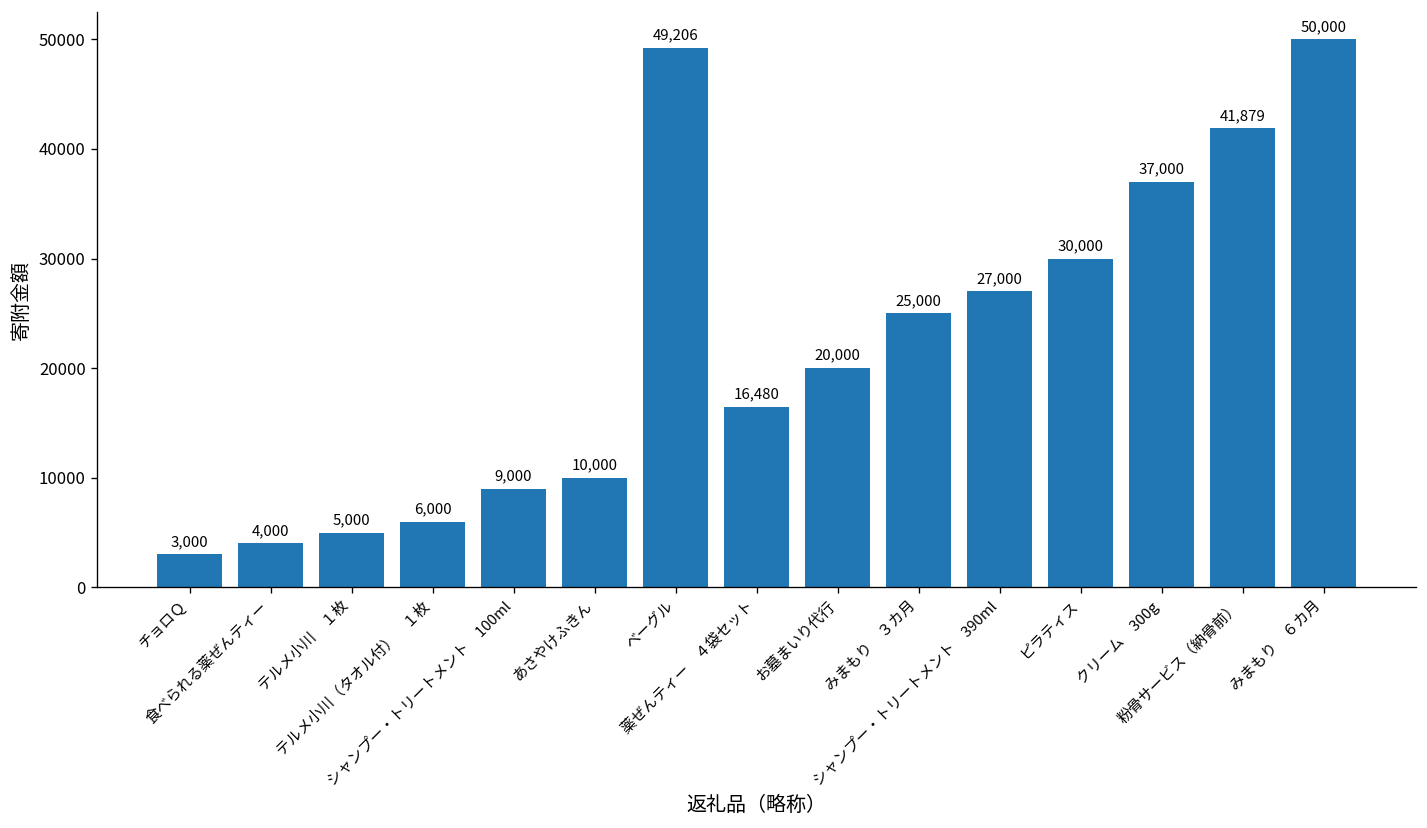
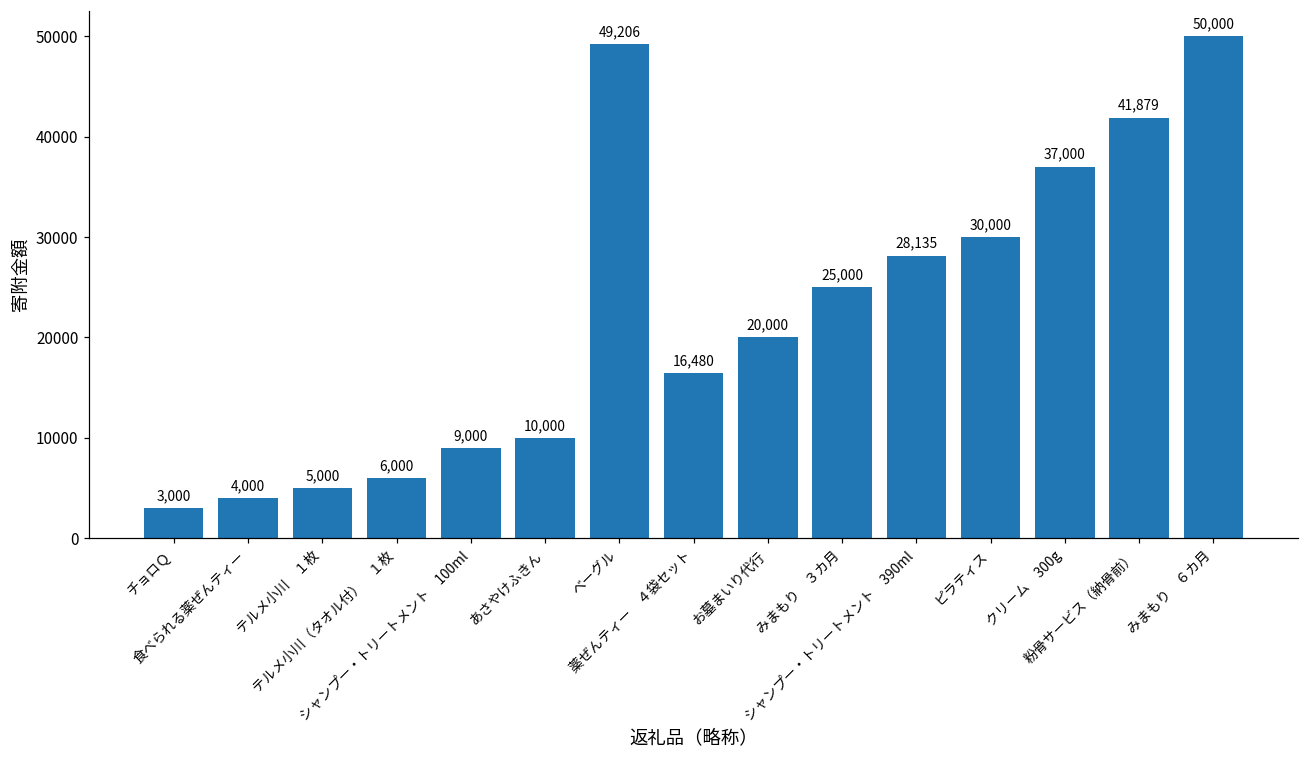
  {
    "チョロＱ": "3,000",
    "食べられる薬ぜんティー": "4,000",
    "テルメ小川 １枚": "5,000",
    "テルメ小川（タオル付） １枚": "6,000",
    "シャンプー・トリートメント 100ml": "9,000",
    "あさやけふきん": "10,000",
    "ベーグル": "49,206",
    "薬ぜんティー ４袋セット": "16,480",
    "お墓まいり代行": "20,000",
    "みまもり ３カ月": "25,000",
-   "シャンプー・トリートメント 390ml": "27,000",
+   "シャンプー・トリートメント 390ml": "28,135",
    "ピラティス": "30,000",
    "クリーム 300g": "37,000",
    "粉骨サービス（納骨前）": "41,879",
    "みまもり ６カ月": "50,000"
  }
